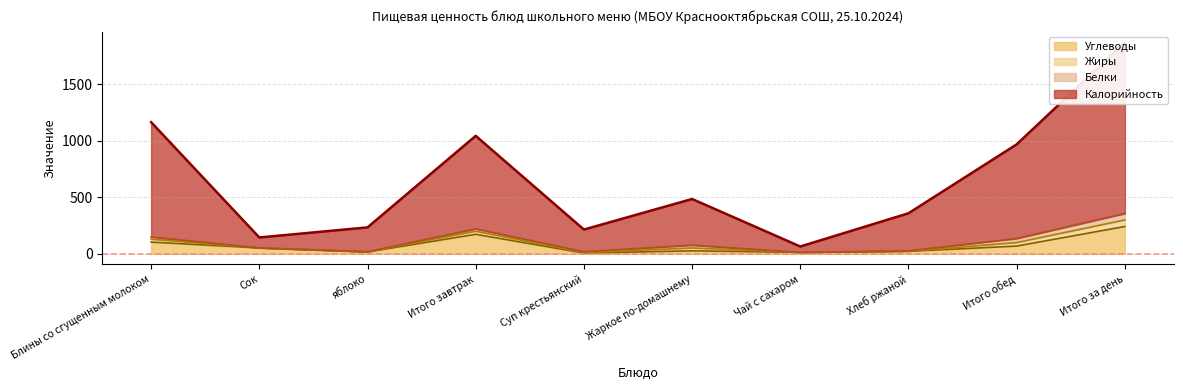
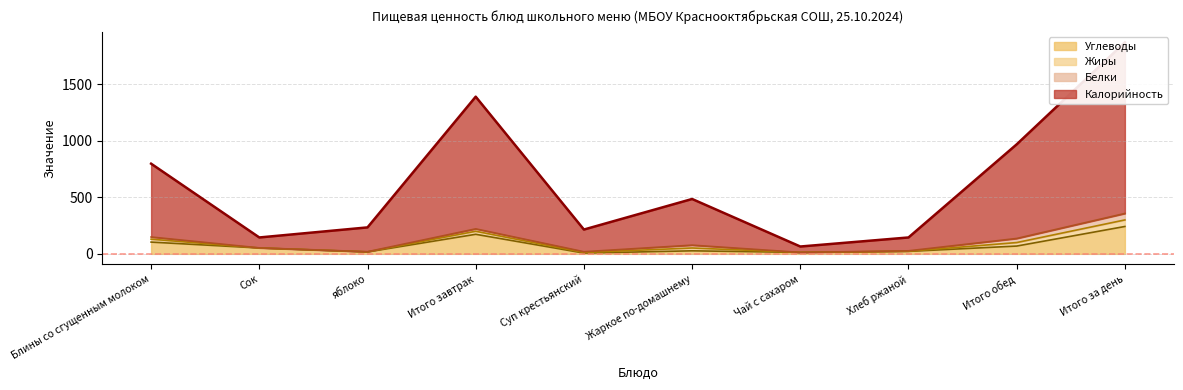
  {
    "Калорийность": {
-     "Блины со сгущенным молоком": 1020,
+     "Блины со сгущенным молоком": 650,
      "Сок": 90,
      "яблоко": 220,
-     "Итого завтрак": 820,
+     "Итого завтрак": 1170,
      "Суп крестьянский": 200,
      "Жаркое по-домашнему": 410,
      "Чай с сахаром": 50,
-     "Хлеб ржаной": 330,
+     "Хлеб ржаной": 120,
      "Итого обед": 830
    }
  }
